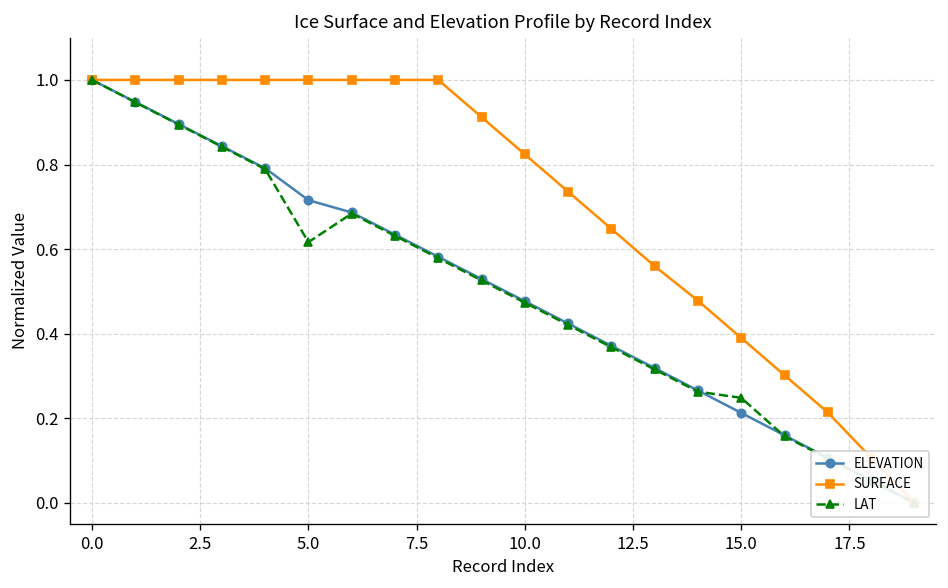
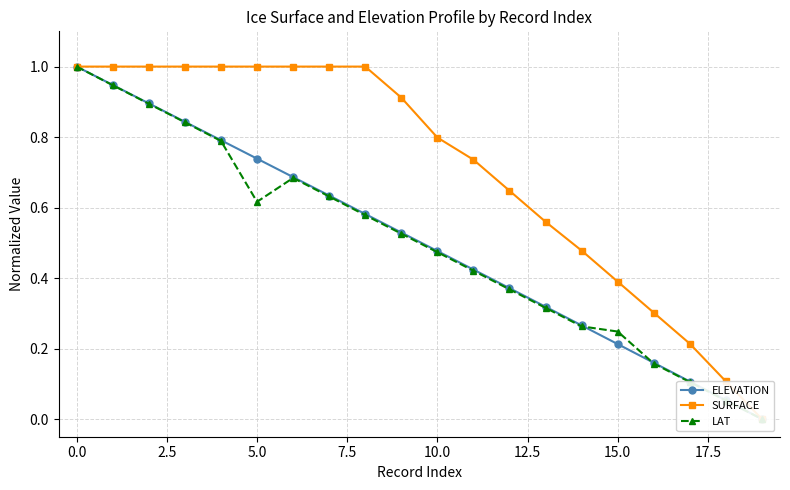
  {
    "ELEVATION": {
-     "5.0": 0.72,
+     "5.0": 0.74,
      "15.0": 0.21
    },
    "SURFACE": {
      "5.0": 1.00,
-     "10.0": 0.82,
+     "10.0": 0.80,
      "15.0": 0.39
    },
    "LAT": {
      "5.0": 0.62,
      "15.0": 0.25
    }
  }
